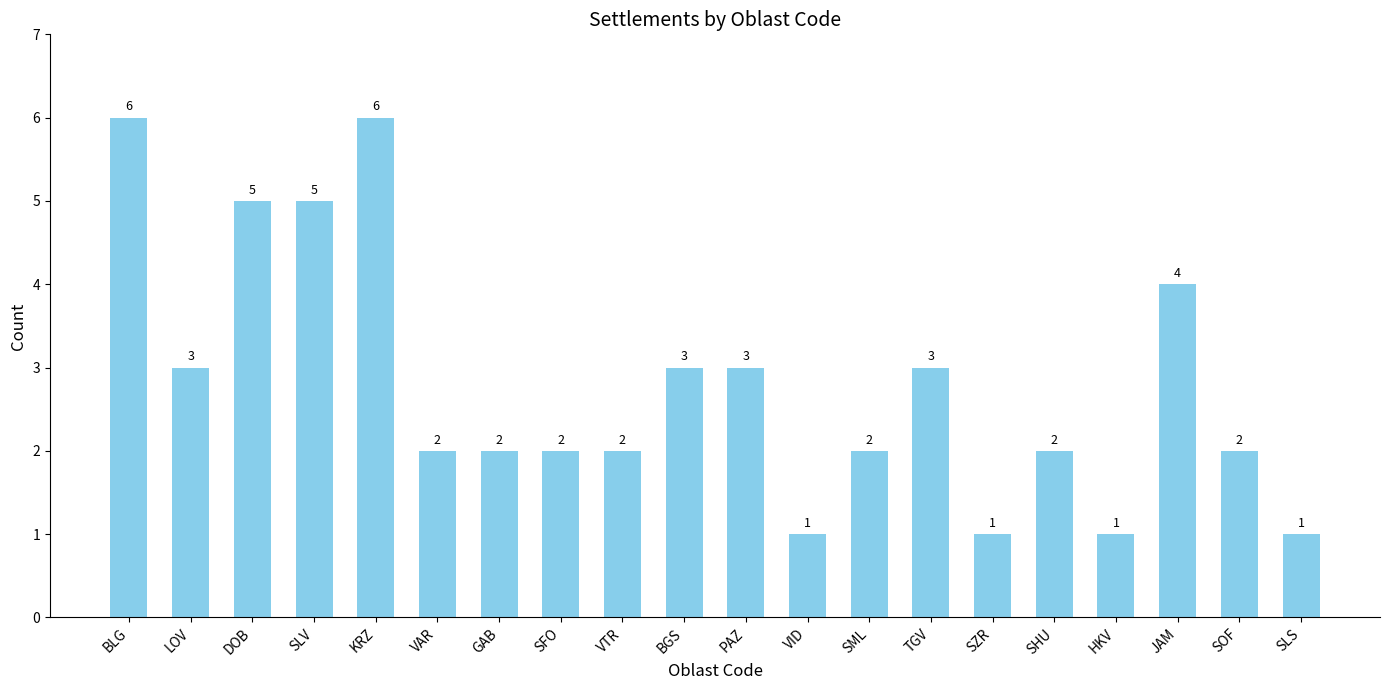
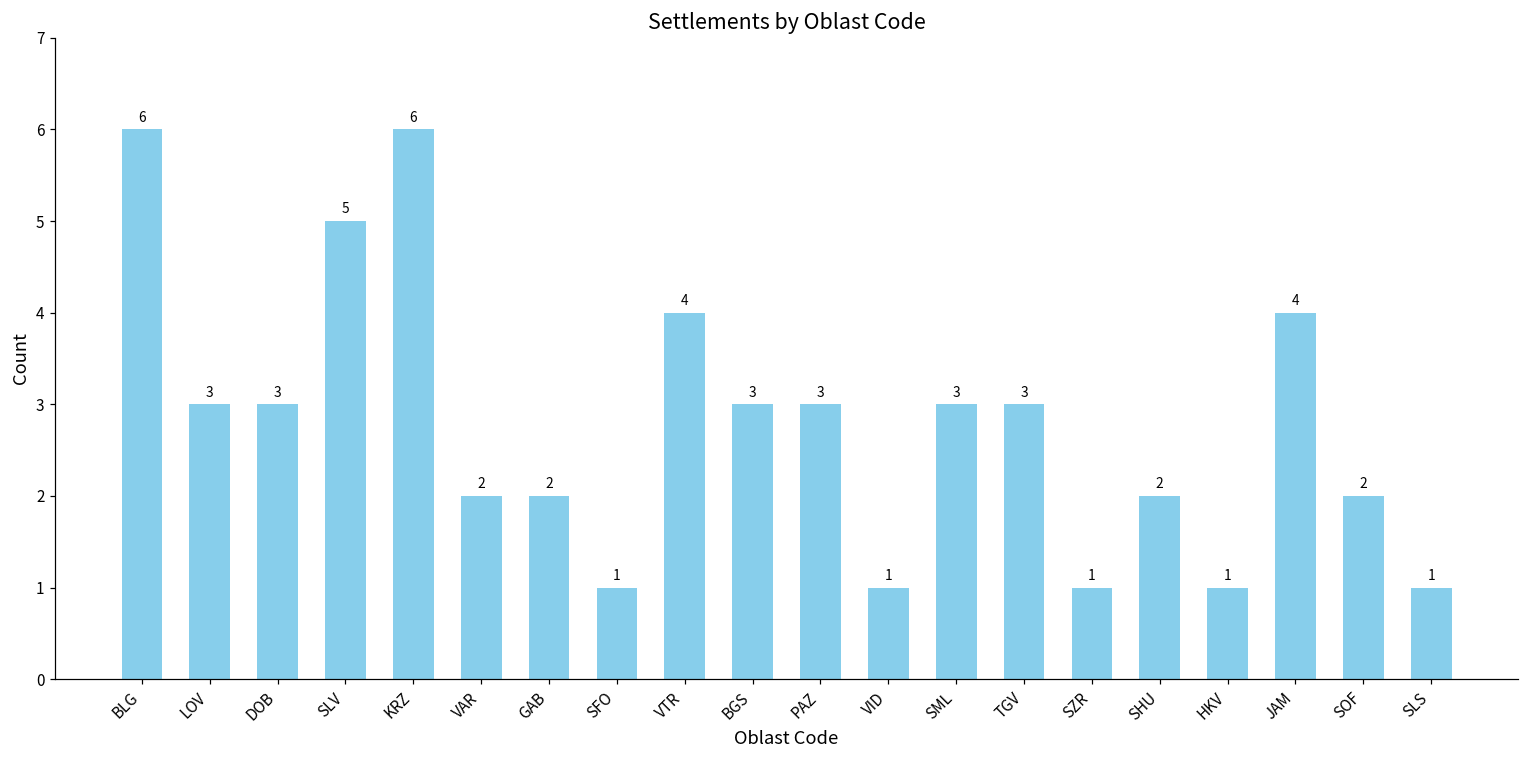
  {
    "BLG": 6,
    "LOV": 3,
-   "DOB": 5,
+   "DOB": 3,
    "SLV": 5,
    "KRZ": 6,
    "VAR": 2,
    "GAB": 2,
-   "SFO": 2,
-   "VTR": 2,
+   "SFO": 1,
+   "VTR": 4,
    "BGS": 3,
    "PAZ": 3,
    "VID": 1,
-   "SML": 2,
+   "SML": 3,
    "TGV": 3,
    "SZR": 1,
    "SHU": 2,
    "HKV": 1,
    "JAM": 4,
    "SOF": 2,
    "SLS": 1
  }
